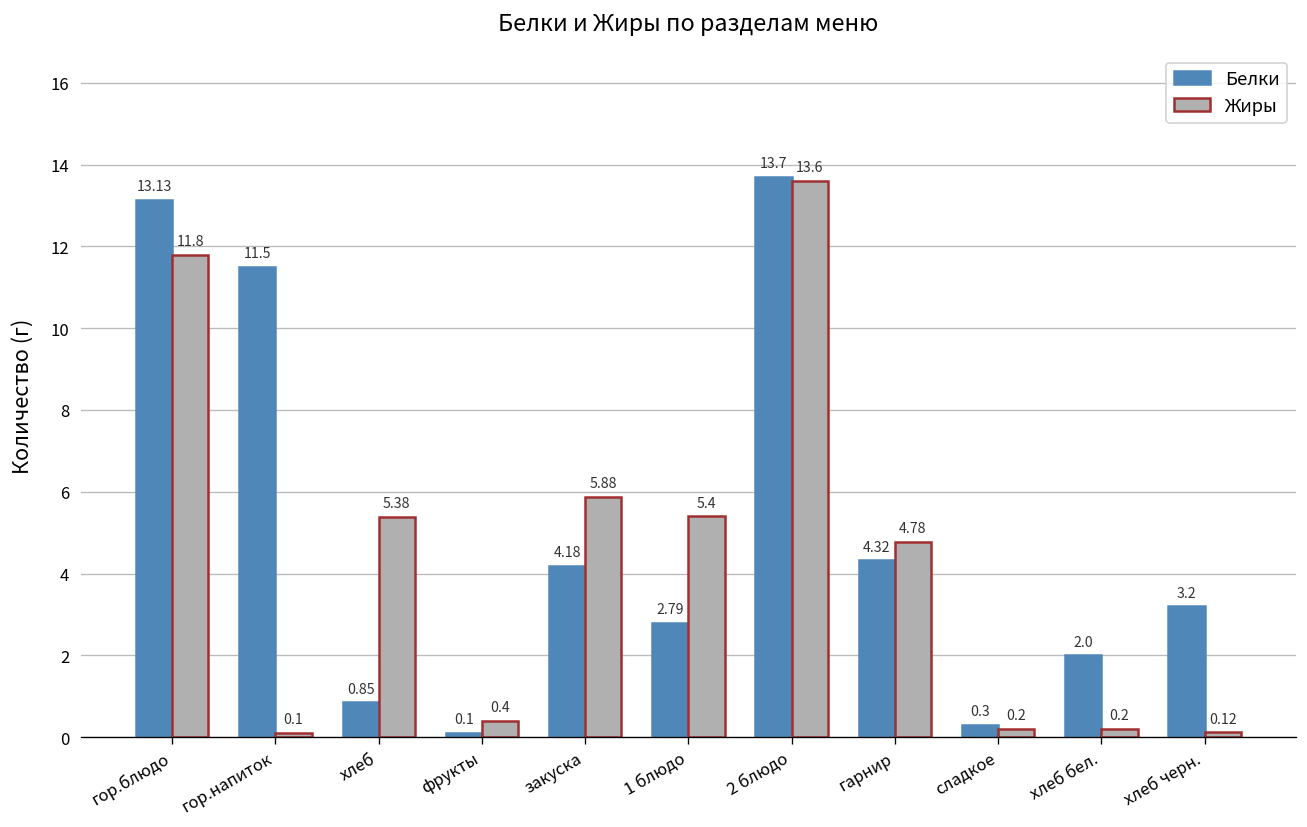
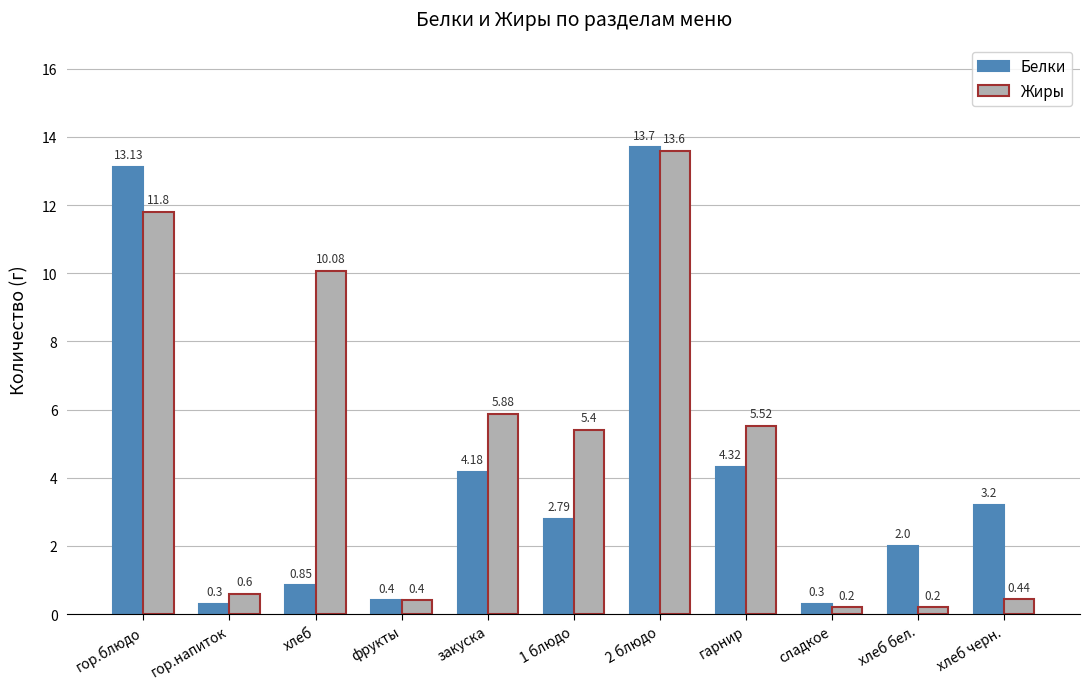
  {
    "Белки": {
      "гор.блюдо": 13.13,
-     "гор.напиток": 11.5,
+     "гор.напиток": 0.3,
      "хлеб": 0.85,
-     "фрукты": 0.1,
+     "фрукты": 0.4,
      "закуска": 4.18,
      "1 блюдо": 2.79,
      "2 блюдо": 13.7,
      "гарнир": 4.32,
      "сладкое": 0.3,
      "хлеб бел.": 2.0,
      "хлеб черн.": 3.2
    },
    "Жиры": {
      "гор.блюдо": 11.8,
-     "гор.напиток": 0.1,
-     "хлеб": 5.38,
+     "гор.напиток": 0.6,
+     "хлеб": 10.08,
      "фрукты": 0.4,
      "закуска": 5.88,
      "1 блюдо": 5.4,
      "2 блюдо": 13.6,
-     "гарнир": 4.78,
+     "гарнир": 5.52,
      "сладкое": 0.2,
      "хлеб бел.": 0.2,
-     "хлеб черн.": 0.12
+     "хлеб черн.": 0.44
    }
  }
